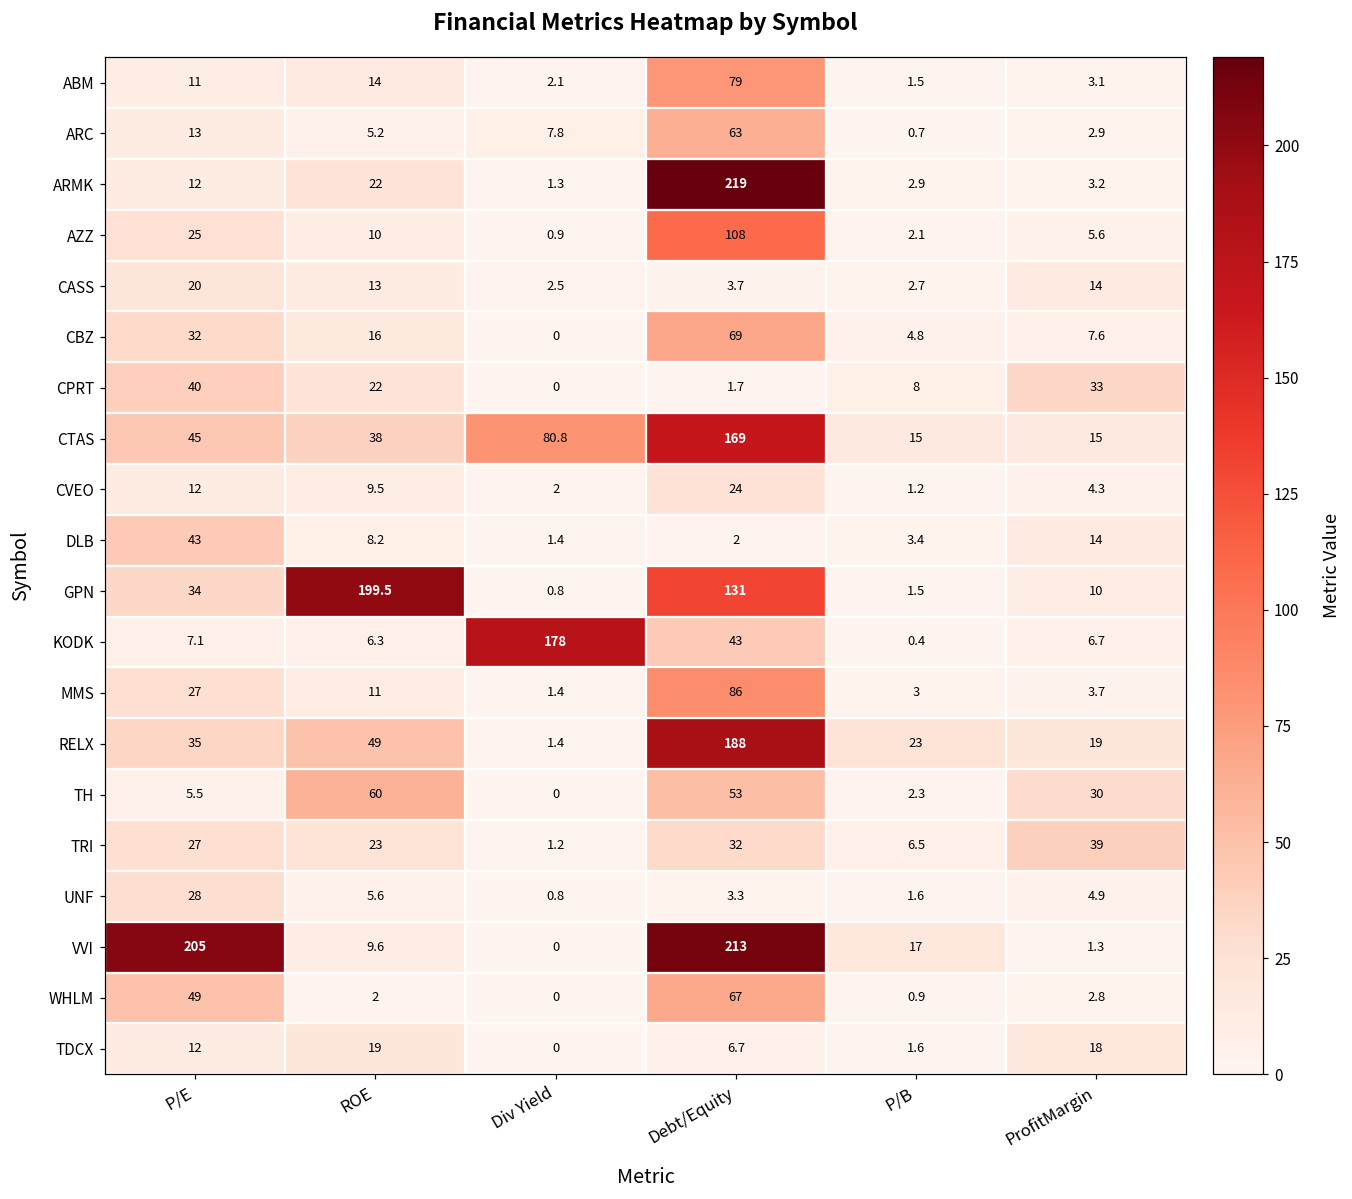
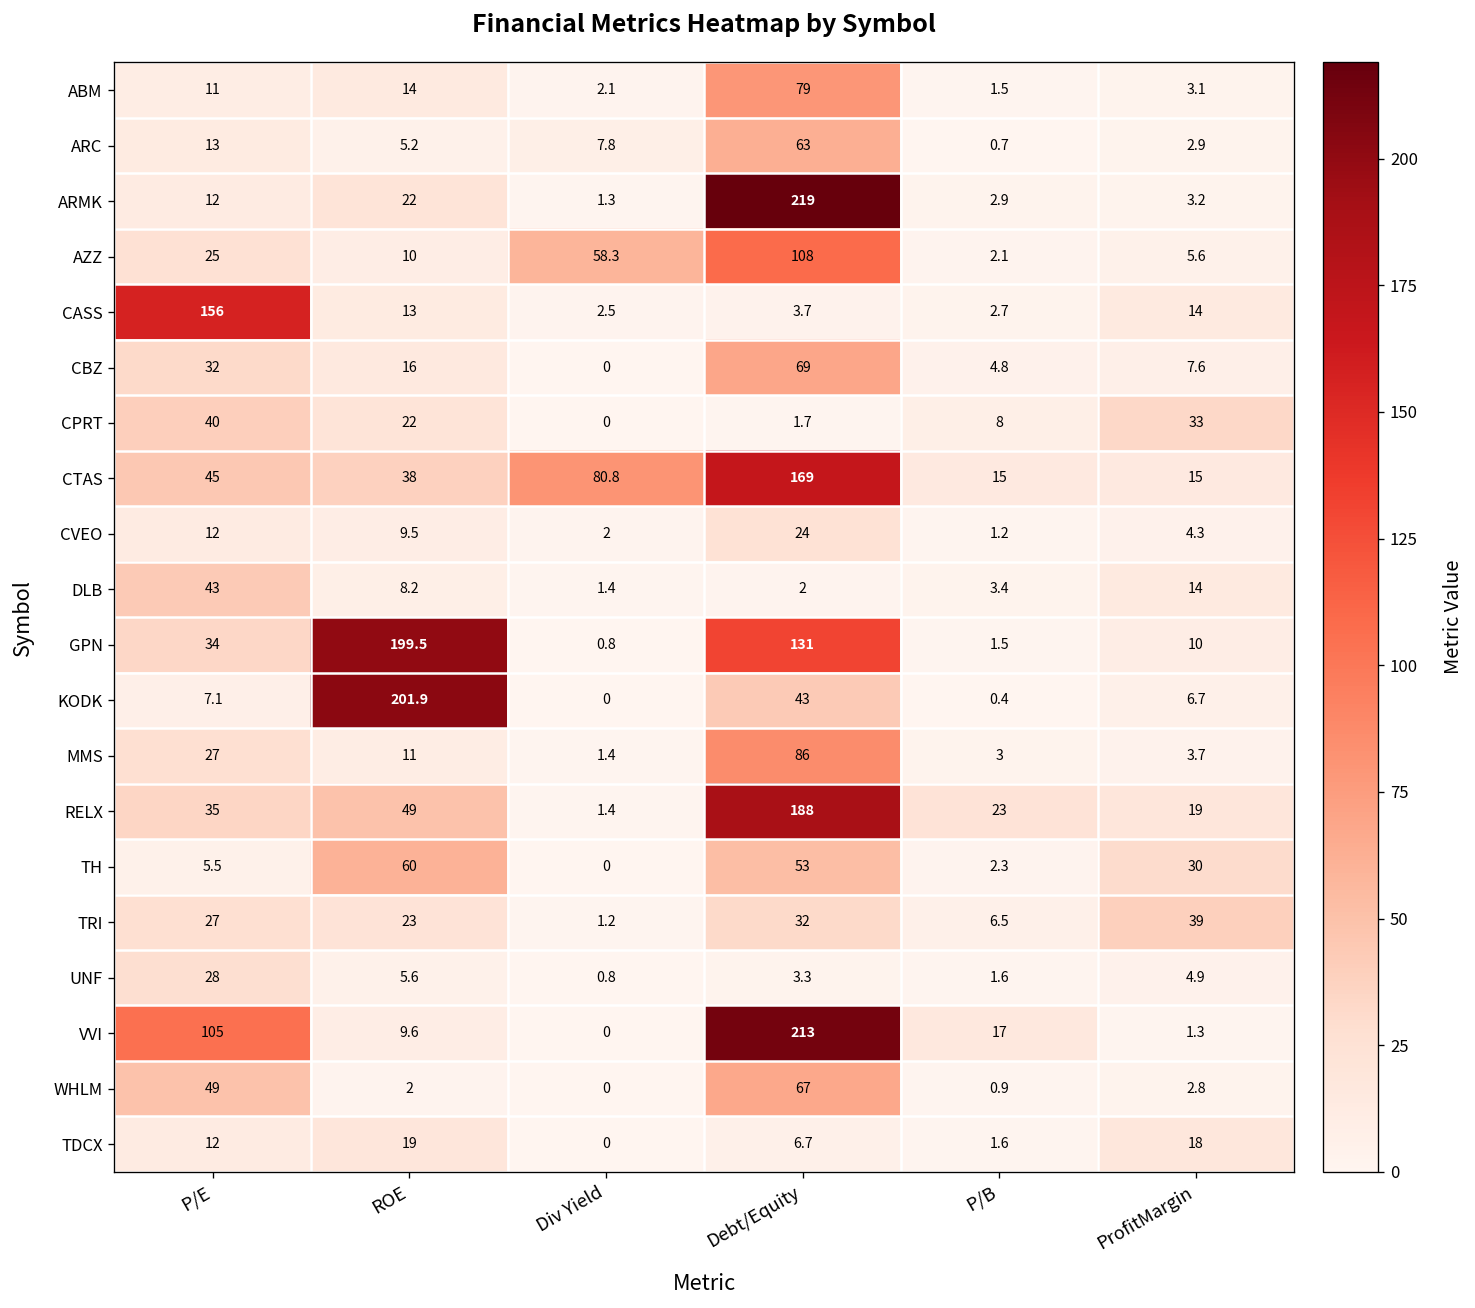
  {
    "ABM": {
      "P/E": 11,
      "ROE": 14,
      "Div Yield": 2.1,
      "Debt/Equity": 79,
      "P/B": 1.5,
      "ProfitMargin": 3.1
    },
    "ARC": {
      "P/E": 13,
      "ROE": 5.2,
      "Div Yield": 7.8,
      "Debt/Equity": 63,
      "P/B": 0.7,
      "ProfitMargin": 2.9
    },
    "ARMK": {
      "P/E": 12,
      "ROE": 22,
      "Div Yield": 1.3,
      "Debt/Equity": 219,
      "P/B": 2.9,
      "ProfitMargin": 3.2
    },
    "AZZ": {
      "P/E": 25,
      "ROE": 10,
-     "Div Yield": 0.9,
+     "Div Yield": 58.3,
      "Debt/Equity": 108,
      "P/B": 2.1,
      "ProfitMargin": 5.6
    },
    "CASS": {
-     "P/E": 20,
+     "P/E": 156,
      "ROE": 13,
      "Div Yield": 2.5,
      "Debt/Equity": 3.7,
      "P/B": 2.7,
      "ProfitMargin": 14
    },
    "CBZ": {
      "P/E": 32,
      "ROE": 16,
      "Div Yield": 0,
      "Debt/Equity": 69,
      "P/B": 4.8,
      "ProfitMargin": 7.6
    },
    "CPRT": {
      "P/E": 40,
      "ROE": 22,
      "Div Yield": 0,
      "Debt/Equity": 1.7,
      "P/B": 8,
      "ProfitMargin": 33
    },
    "CTAS": {
      "P/E": 45,
      "ROE": 38,
      "Div Yield": 80.8,
      "Debt/Equity": 169,
      "P/B": 15,
      "ProfitMargin": 15
    },
    "CVEO": {
      "P/E": 12,
      "ROE": 9.5,
      "Div Yield": 2,
      "Debt/Equity": 24,
      "P/B": 1.2,
      "ProfitMargin": 4.3
    },
    "DLB": {
      "P/E": 43,
      "ROE": 8.2,
      "Div Yield": 1.4,
      "Debt/Equity": 2,
      "P/B": 3.4,
      "ProfitMargin": 14
    },
    "GPN": {
      "P/E": 34,
      "ROE": 199.5,
      "Div Yield": 0.8,
      "Debt/Equity": 131,
      "P/B": 1.5,
      "ProfitMargin": 10
    },
    "KODK": {
      "P/E": 7.1,
-     "ROE": 6.3,
-     "Div Yield": 178,
+     "ROE": 201.9,
+     "Div Yield": 0,
      "Debt/Equity": 43,
      "P/B": 0.4,
      "ProfitMargin": 6.7
    },
    "MMS": {
      "P/E": 27,
      "ROE": 11,
      "Div Yield": 1.4,
      "Debt/Equity": 86,
      "P/B": 3,
      "ProfitMargin": 3.7
    },
    "RELX": {
      "P/E": 35,
      "ROE": 49,
      "Div Yield": 1.4,
      "Debt/Equity": 188,
      "P/B": 23,
      "ProfitMargin": 19
    },
    "TH": {
      "P/E": 5.5,
      "ROE": 60,
      "Div Yield": 0,
      "Debt/Equity": 53,
      "P/B": 2.3,
      "ProfitMargin": 30
    },
    "TRI": {
      "P/E": 27,
      "ROE": 23,
      "Div Yield": 1.2,
      "Debt/Equity": 32,
      "P/B": 6.5,
      "ProfitMargin": 39
    },
    "UNF": {
      "P/E": 28,
      "ROE": 5.6,
      "Div Yield": 0.8,
      "Debt/Equity": 3.3,
      "P/B": 1.6,
      "ProfitMargin": 4.9
    },
    "VVI": {
-     "P/E": 205,
+     "P/E": 105,
      "ROE": 9.6,
      "Div Yield": 0,
      "Debt/Equity": 213,
      "P/B": 17,
      "ProfitMargin": 1.3
    },
    "WHLM": {
      "P/E": 49,
      "ROE": 2,
      "Div Yield": 0,
      "Debt/Equity": 67,
      "P/B": 0.9,
      "ProfitMargin": 2.8
    },
    "TDCX": {
      "P/E": 12,
      "ROE": 19,
      "Div Yield": 0,
      "Debt/Equity": 6.7,
      "P/B": 1.6,
      "ProfitMargin": 18
    }
  }
